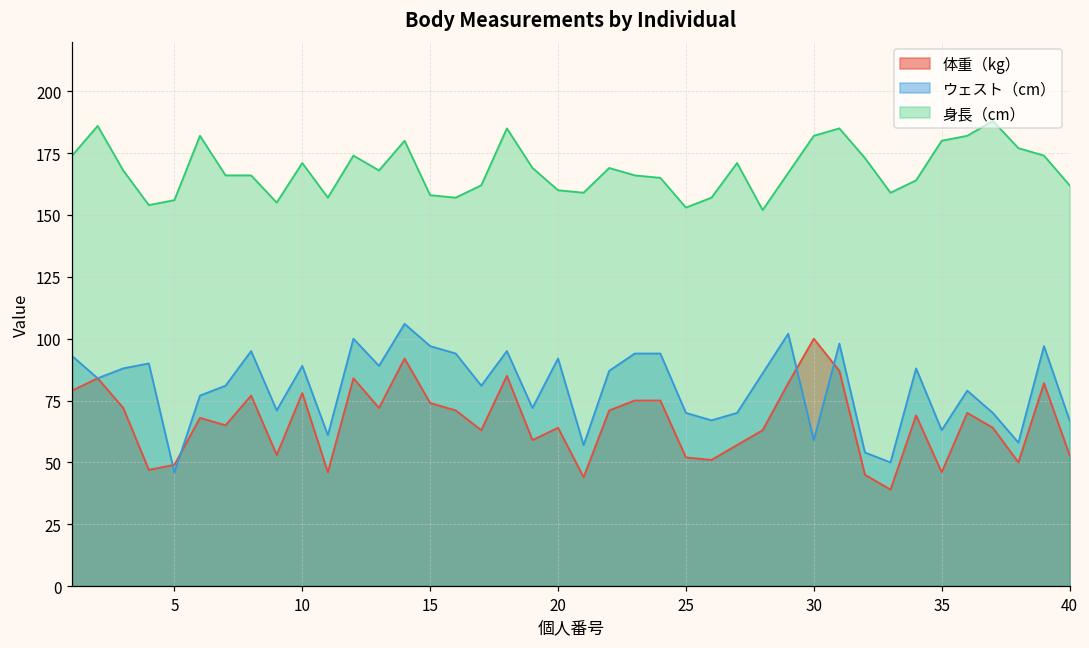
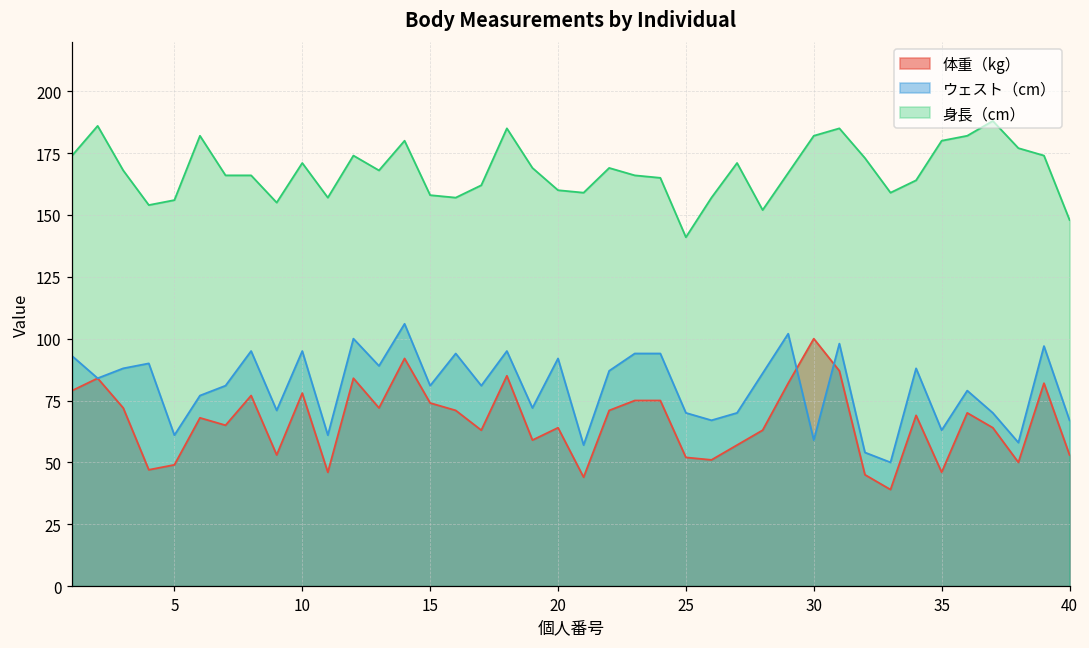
  {
    "体重（kg）": {
      "5": 49,
      "10": 78,
      "15": 74,
      "20": 64,
      "25": 52,
      "30": 100,
      "35": 46,
      "40": 53
    },
    "ウェスト（cm）": {
-     "5": 46,
-     "10": 89,
-     "15": 97,
+     "5": 61,
+     "10": 95,
+     "15": 81,
      "20": 92,
      "25": 70,
      "30": 59,
      "35": 63,
      "40": 67
    },
    "身長（cm）": {
      "5": 156,
      "10": 171,
      "15": 158,
      "20": 160,
-     "25": 153,
+     "25": 141,
      "30": 182,
      "35": 180,
-     "40": 162
+     "40": 148
    }
  }
